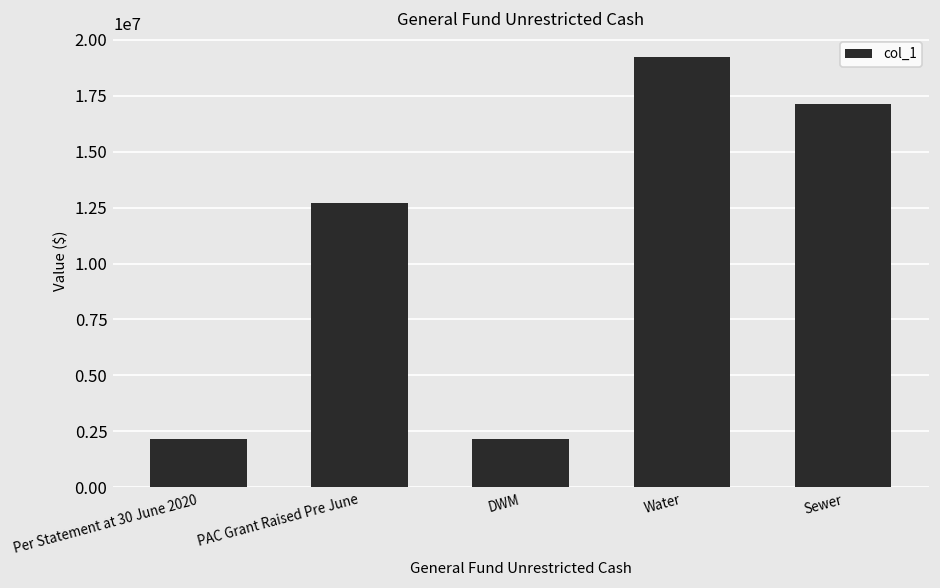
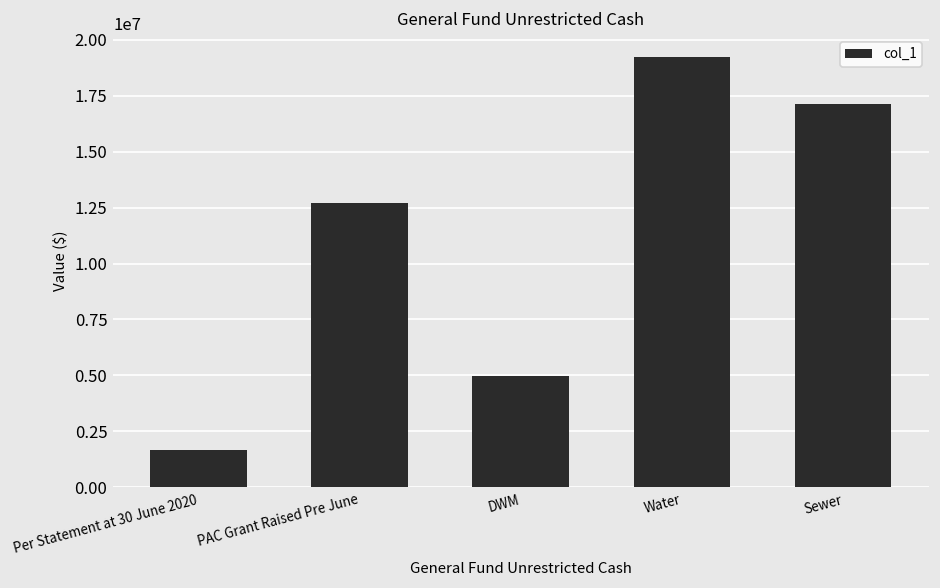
  {
-   "Per Statement at 30 June 2020": 2200000,
+   "Per Statement at 30 June 2020": 1700000,
    "PAC Grant Raised Pre June": 12700000,
-   "DWM": 2100000,
+   "DWM": 5000000,
    "Water": 19200000,
    "Sewer": 17100000
  }
